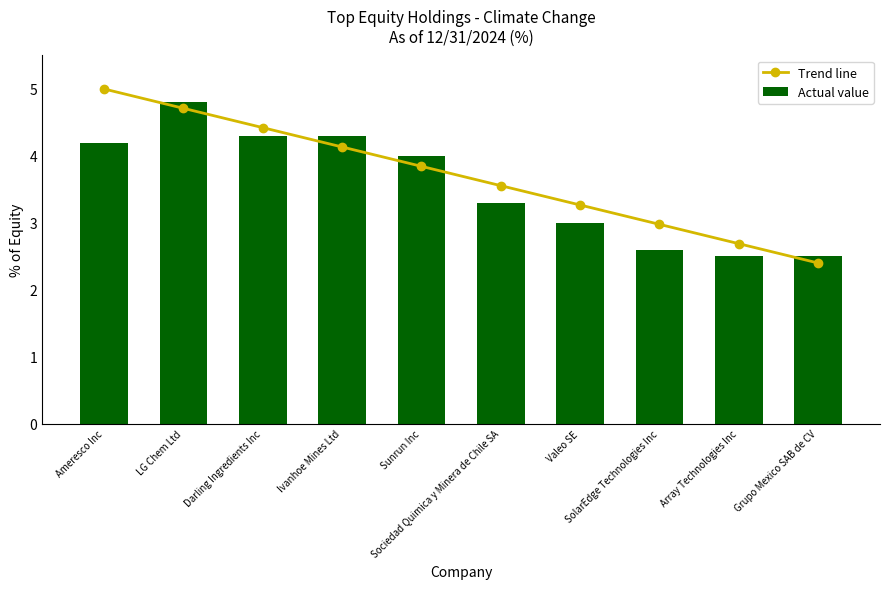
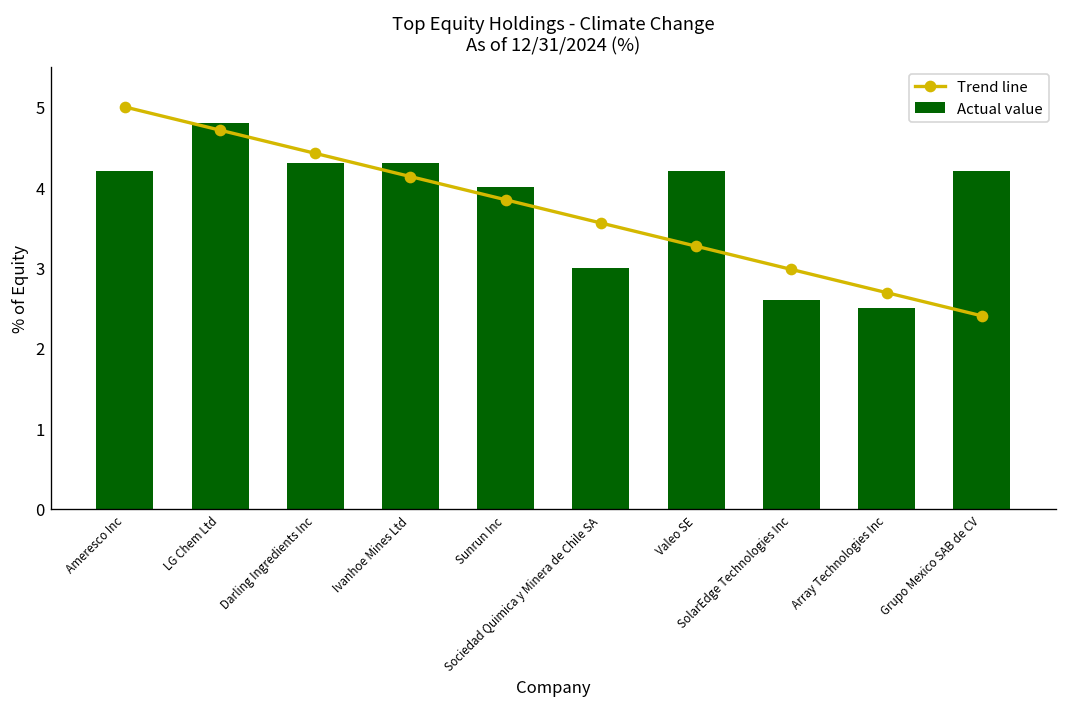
  {
    "Trend line": {
      "Ameresco Inc": 5.0,
      "LG Chem Ltd": 4.7,
      "Darling Ingredients Inc": 4.4,
      "Ivanhoe Mines Ltd": 4.1,
      "Sunrun Inc": 3.8,
      "Sociedad Quimica y Minera de Chile SA": 3.6,
      "Valeo SE": 3.3,
      "SolarEdge Technologies Inc": 3.0,
      "Array Technologies Inc": 2.7,
      "Grupo Mexico SAB de CV": 2.4
    },
    "Actual value": {
      "Ameresco Inc": 4.2,
      "LG Chem Ltd": 4.8,
      "Darling Ingredients Inc": 4.3,
      "Ivanhoe Mines Ltd": 4.3,
      "Sunrun Inc": 4.0,
-     "Sociedad Quimica y Minera de Chile SA": 3.3,
-     "Valeo SE": 3.0,
+     "Sociedad Quimica y Minera de Chile SA": 3.0,
+     "Valeo SE": 4.2,
      "SolarEdge Technologies Inc": 2.6,
      "Array Technologies Inc": 2.5,
-     "Grupo Mexico SAB de CV": 2.5
+     "Grupo Mexico SAB de CV": 4.2
    }
  }
